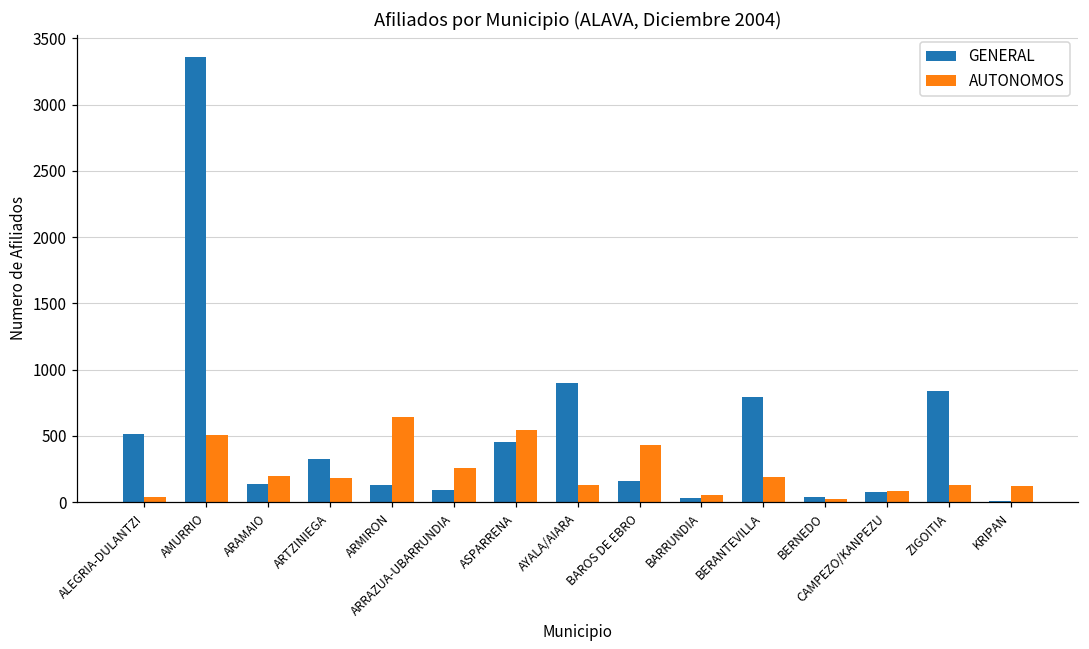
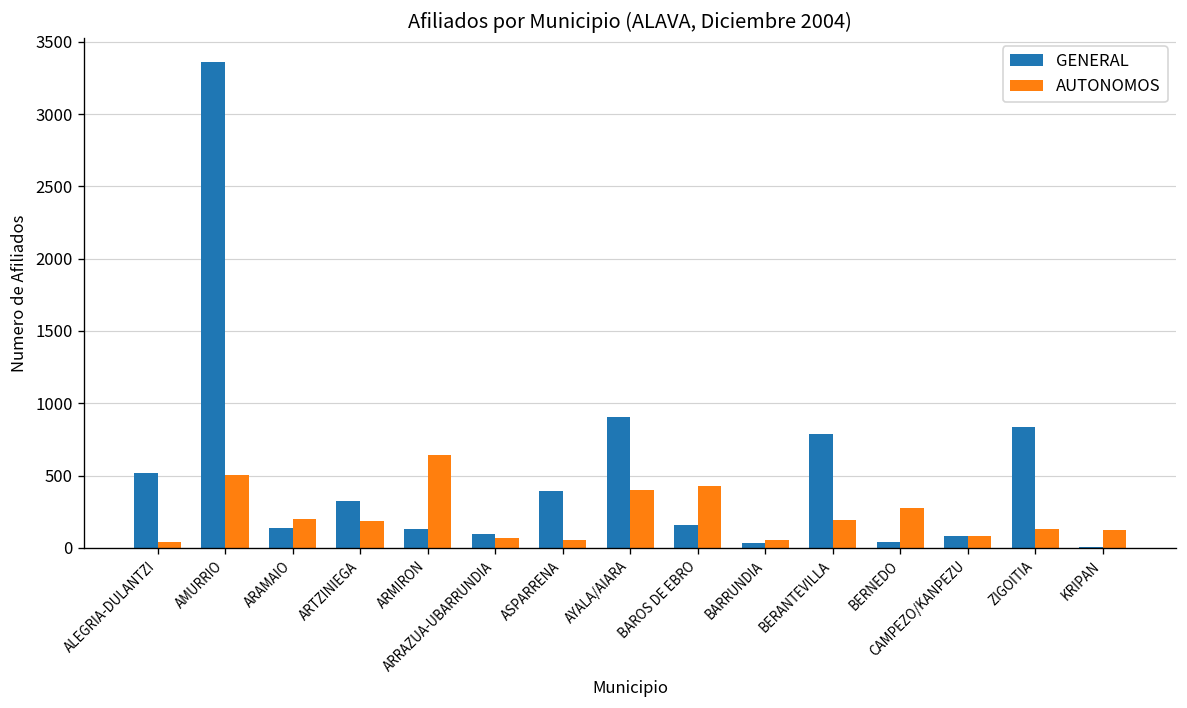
  {
    "GENERAL": {
      "ALEGRIA-DULANTZI": 520,
      "AMURRIO": 3360,
      "ARAMAIO": 140,
      "ARTZINIEGA": 320,
      "ARMIRON": 130,
      "ARRAZUA-UBARRUNDIA": 100,
-     "ASPARRENA": 460,
+     "ASPARRENA": 390,
      "AYALA/AIARA": 900,
      "BAROS DE EBRO": 160,
      "BARRUNDIA": 30,
      "BERANTEVILLA": 790,
      "BERNEDO": 40,
      "CAMPEZO/KANPEZU": 80,
      "ZIGOITIA": 840
    },
    "AUTONOMOS": {
      "ALEGRIA-DULANTZI": 40,
      "AMURRIO": 500,
      "ARAMAIO": 200,
      "ARTZINIEGA": 180,
      "ARMIRON": 650,
-     "ARRAZUA-UBARRUNDIA": 260,
-     "ASPARRENA": 540,
-     "AYALA/AIARA": 130,
+     "ARRAZUA-UBARRUNDIA": 70,
+     "ASPARRENA": 50,
+     "AYALA/AIARA": 400,
      "BAROS DE EBRO": 430,
      "BARRUNDIA": 50,
      "BERANTEVILLA": 190,
-     "BERNEDO": 20,
+     "BERNEDO": 270,
      "CAMPEZO/KANPEZU": 80,
      "ZIGOITIA": 130,
      "KRIPAN": 120
    }
  }
